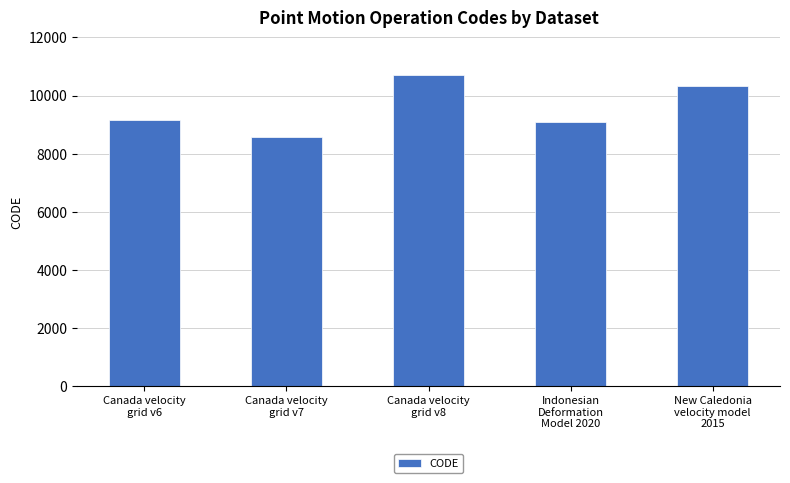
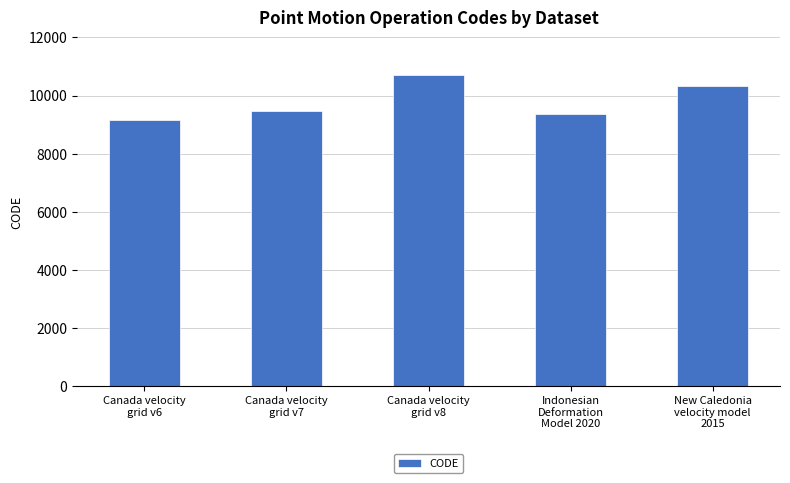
  {
    "Canada velocity grid v6": 9100,
-   "Canada velocity grid v7": 8600,
+   "Canada velocity grid v7": 9500,
    "Canada velocity grid v8": 10700,
-   "Indonesian Deformation Model 2020": 9100,
+   "Indonesian Deformation Model 2020": 9400,
    "New Caledonia velocity model 2015": 10300
  }
